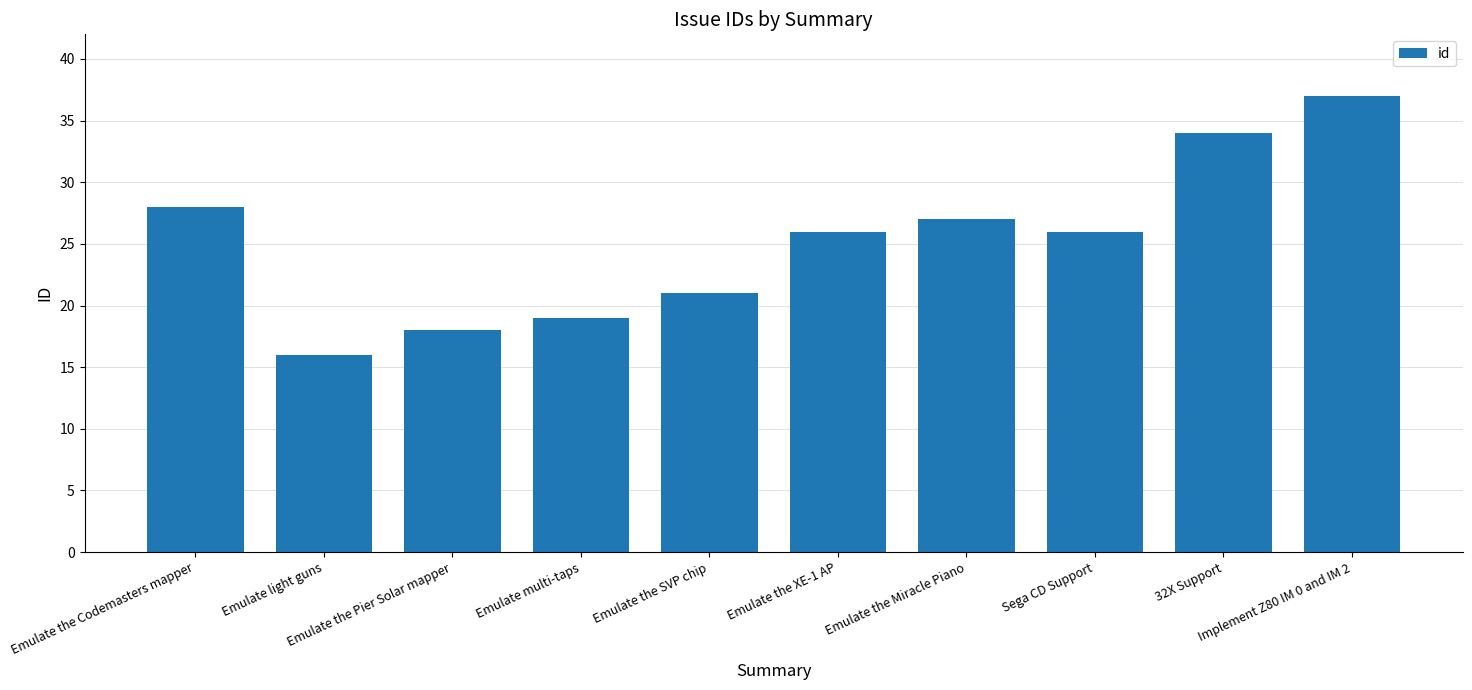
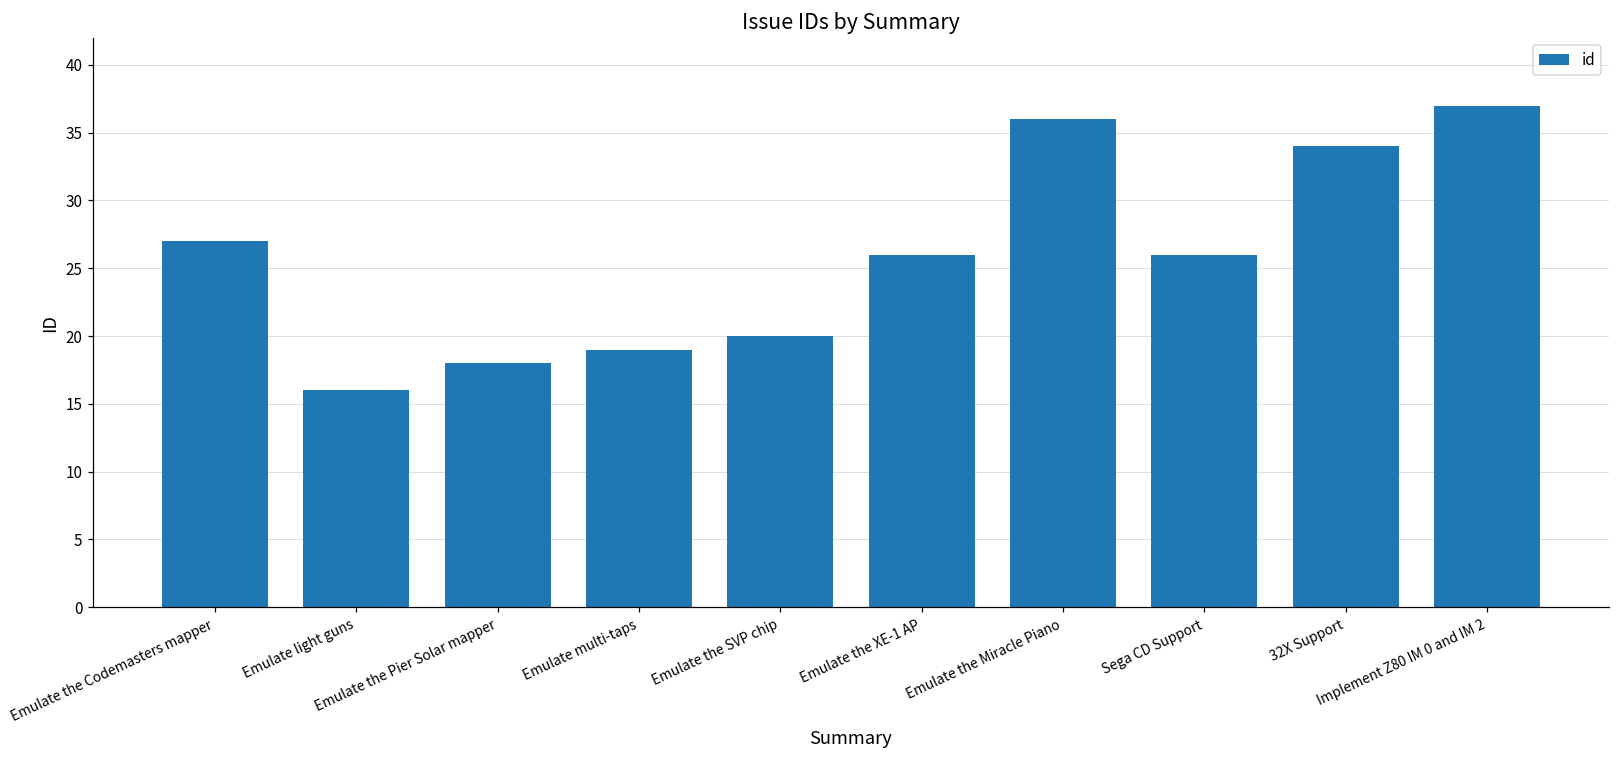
  {
-   "Emulate the Codemasters mapper": 28,
+   "Emulate the Codemasters mapper": 27,
    "Emulate light guns": 16,
    "Emulate the Pier Solar mapper": 18,
    "Emulate multi-taps": 19,
-   "Emulate the SVP chip": 21,
+   "Emulate the SVP chip": 20,
    "Emulate the XE-1 AP": 26,
-   "Emulate the Miracle Piano": 27,
+   "Emulate the Miracle Piano": 36,
    "Sega CD Support": 26,
    "32X Support": 34,
    "Implement Z80 IM 0 and IM 2": 37
  }
